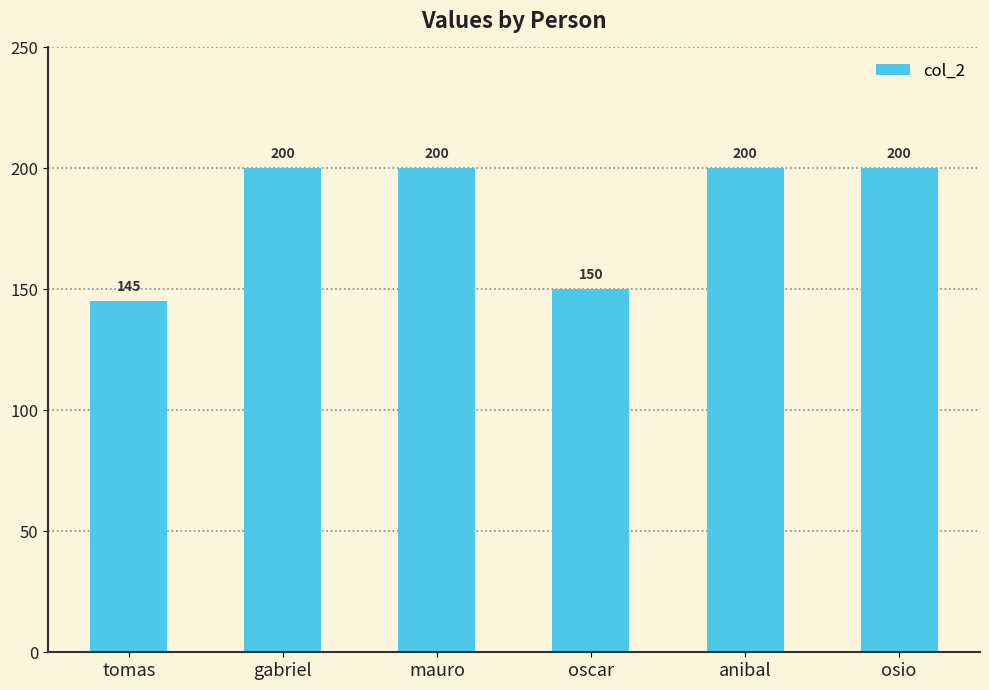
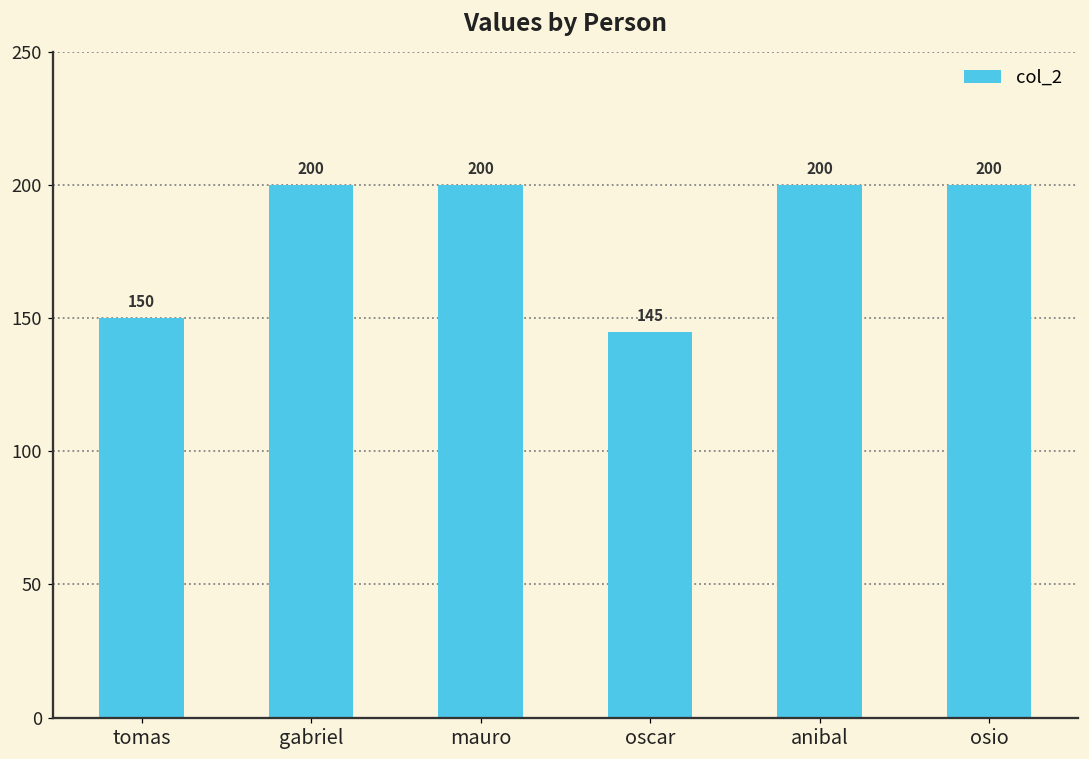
  {
-   "tomas": 145,
+   "tomas": 150,
    "gabriel": 200,
    "mauro": 200,
-   "oscar": 150,
+   "oscar": 145,
    "anibal": 200,
    "osio": 200
  }
